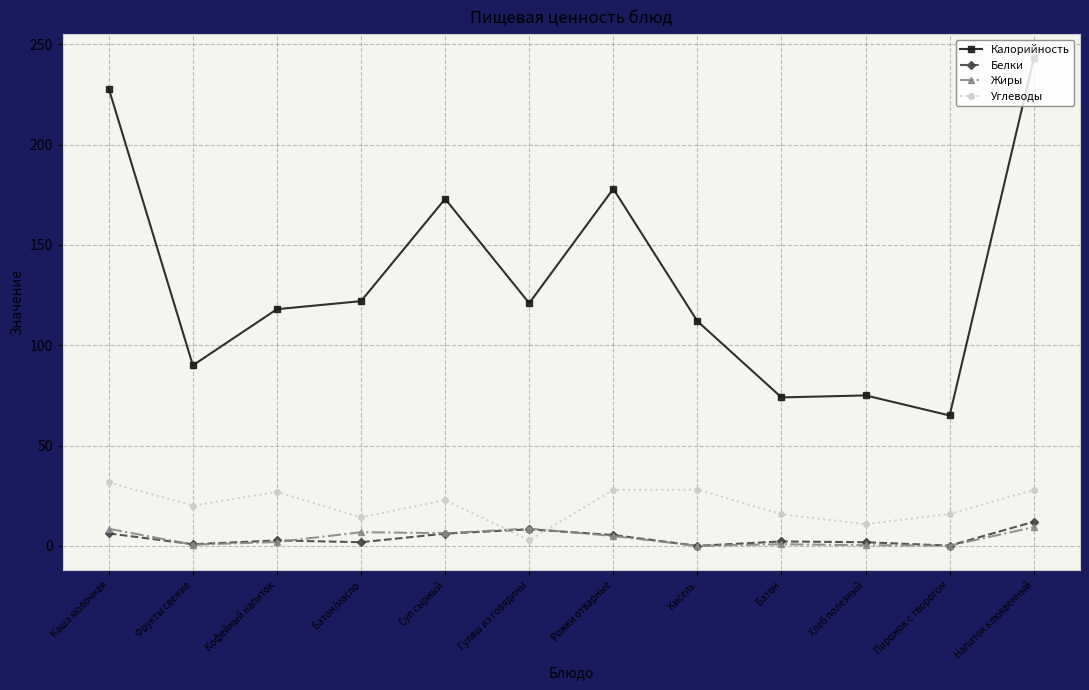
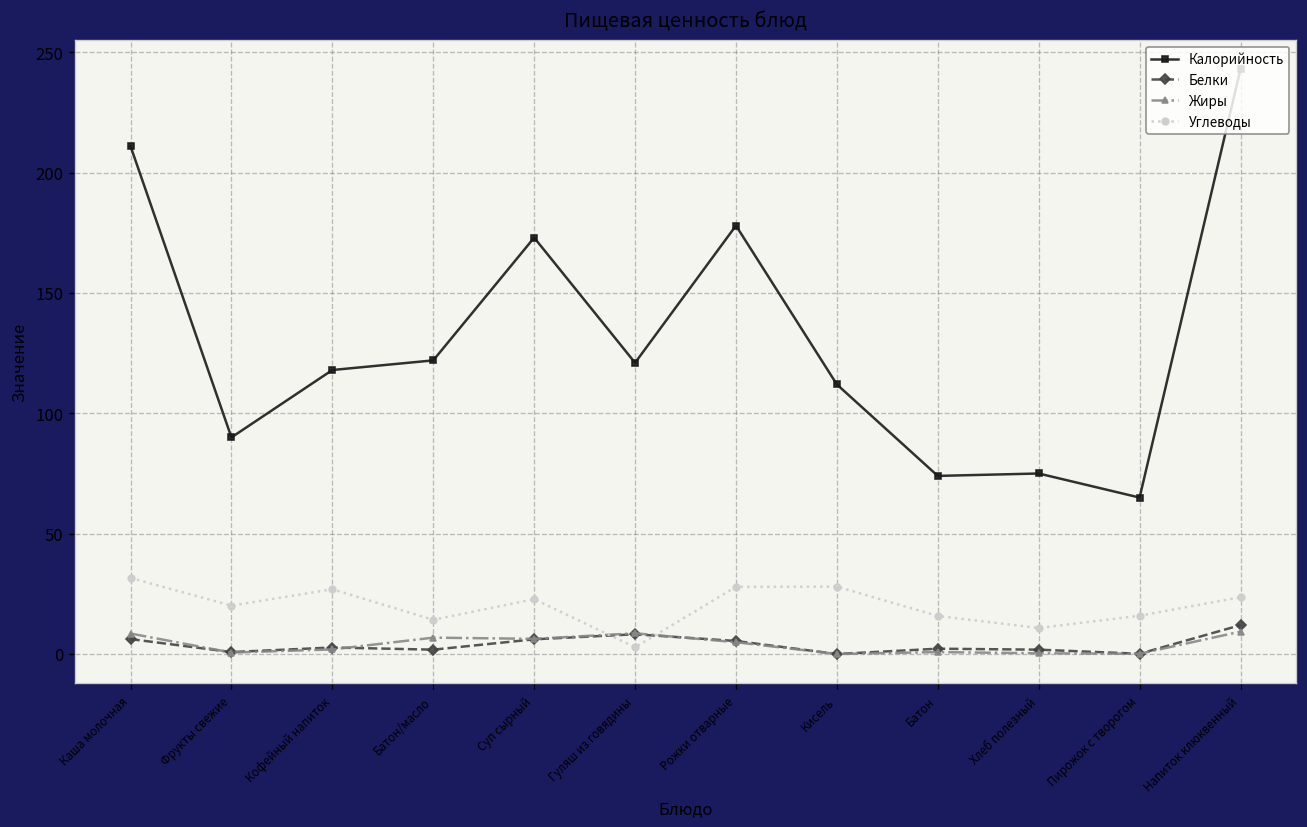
  {
    "Калорийность": {
-     "Каша молочная": 228,
+     "Каша молочная": 211,
      "Фрукты свежие": 90,
      "Кофейный напиток": 118,
      "Батон/масло": 122,
      "Суп сырный": 173,
      "Гуляш из говядины": 121,
      "Рожки отварные": 178,
      "Кисель": 112,
      "Батон": 74,
      "Хлеб полезный": 75,
      "Пирожок с творогом": 65
    },
    "Белки": {
      "Каша молочная": 6,
      "Батон/масло": 2,
      "Батон": 2,
      "Хлеб полезный": 2,
      "Напиток клюквенный": 12
    },
    "Жиры": {
      "Каша молочная": 9,
      "Батон/масло": 7,
      "Батон": 1,
      "Хлеб полезный": 0,
      "Напиток клюквенный": 9
    },
    "Углеводы": {
      "Каша молочная": 32,
      "Фрукты свежие": 20,
      "Кофейный напиток": 27,
      "Батон/масло": 14,
      "Суп сырный": 23,
      "Гуляш из говядины": 3,
      "Рожки отварные": 28,
      "Кисель": 28,
      "Батон": 16,
      "Хлеб полезный": 11,
      "Пирожок с творогом": 16,
-     "Напиток клюквенный": 28
+     "Напиток клюквенный": 24
    }
  }
